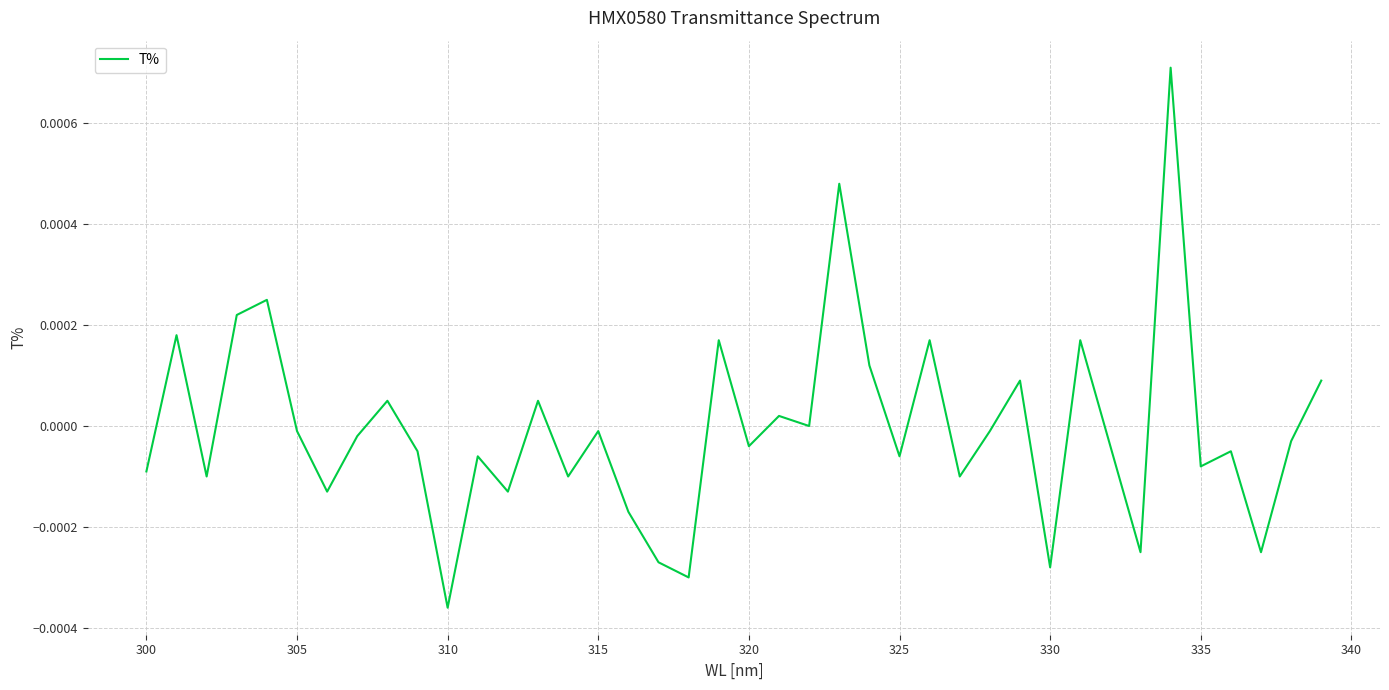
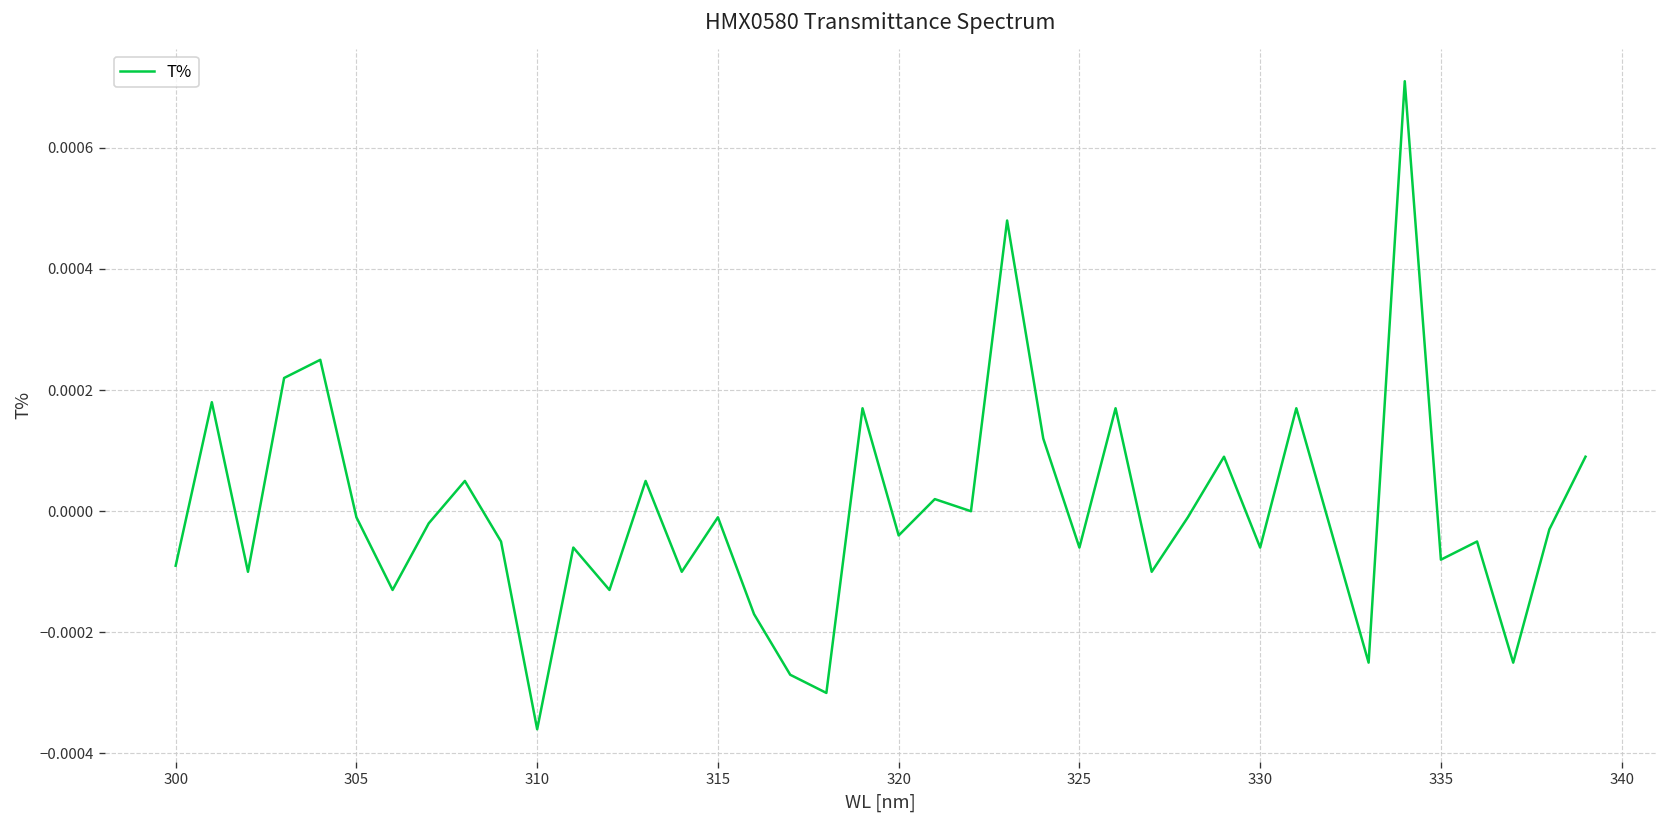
  {
    "300": -0.00009,
    "305": -0.00001,
    "310": -0.00036,
    "315": -0.00001,
    "320": -0.00004,
    "325": -0.00006,
-   "330": -0.00028,
+   "330": -0.00006,
    "335": -0.00008
  }
